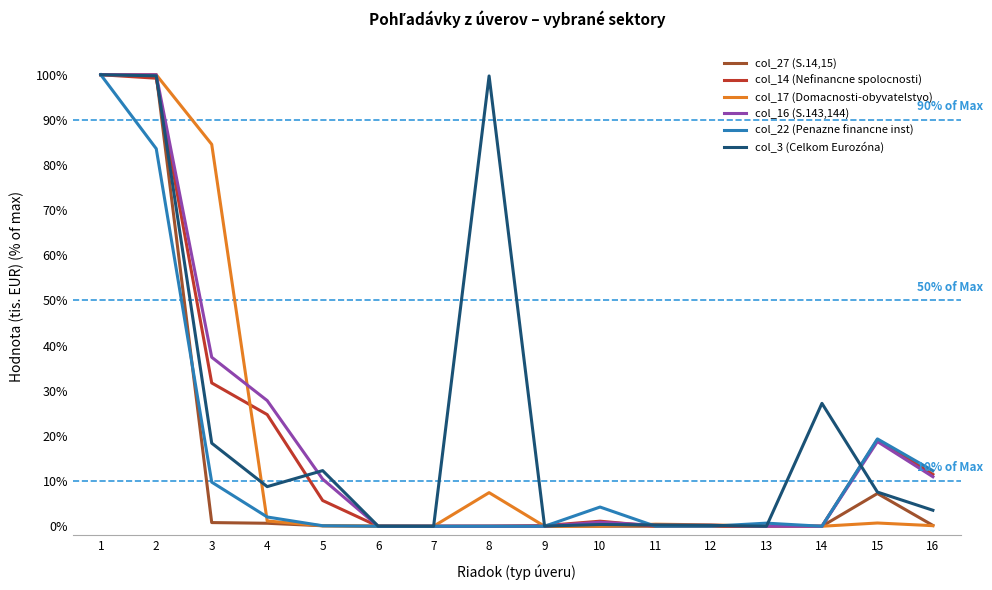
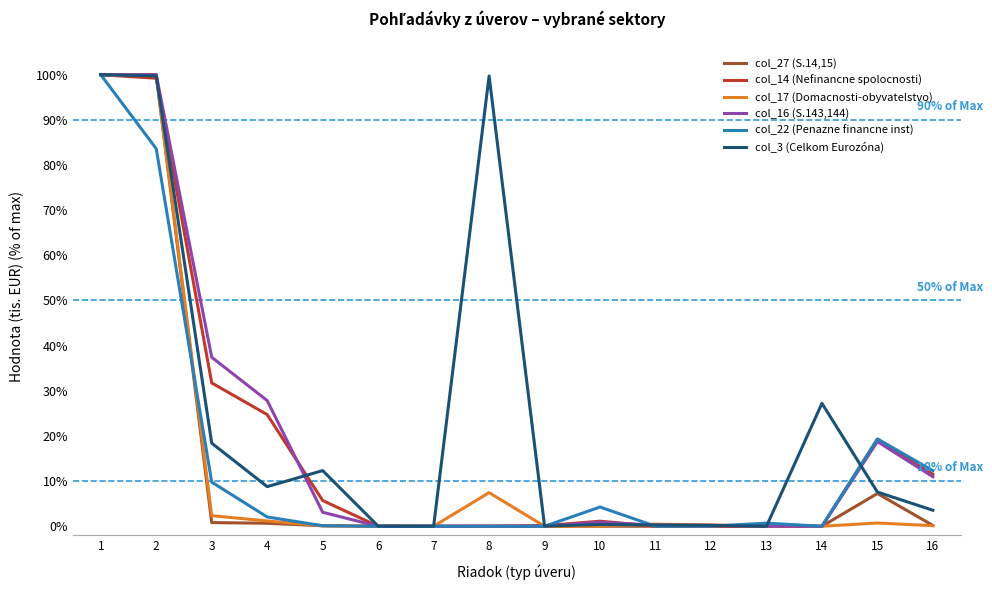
  {
    "col_17 (Domacnosti-obyvatelstvo)": {
-     "3": "85%",
+     "3": "2%",
      "8": "7%",
      "15": "1%"
    },
    "col_16 (S.143,144)": {
      "3": "37%",
      "4": "28%",
-     "5": "10%"
+     "5": "3%"
    },
    "col_22 (Penazne financne inst)": {
      "2": "84%",
      "3": "10%",
      "4": "2%",
      "10": "4%",
      "13": "1%"
    },
    "col_3 (Celkom Eurozóna)": {
      "3": "18%",
      "4": "9%",
      "5": "12%",
      "8": "100%",
      "14": "27%",
      "16": "4%"
    }
  }
